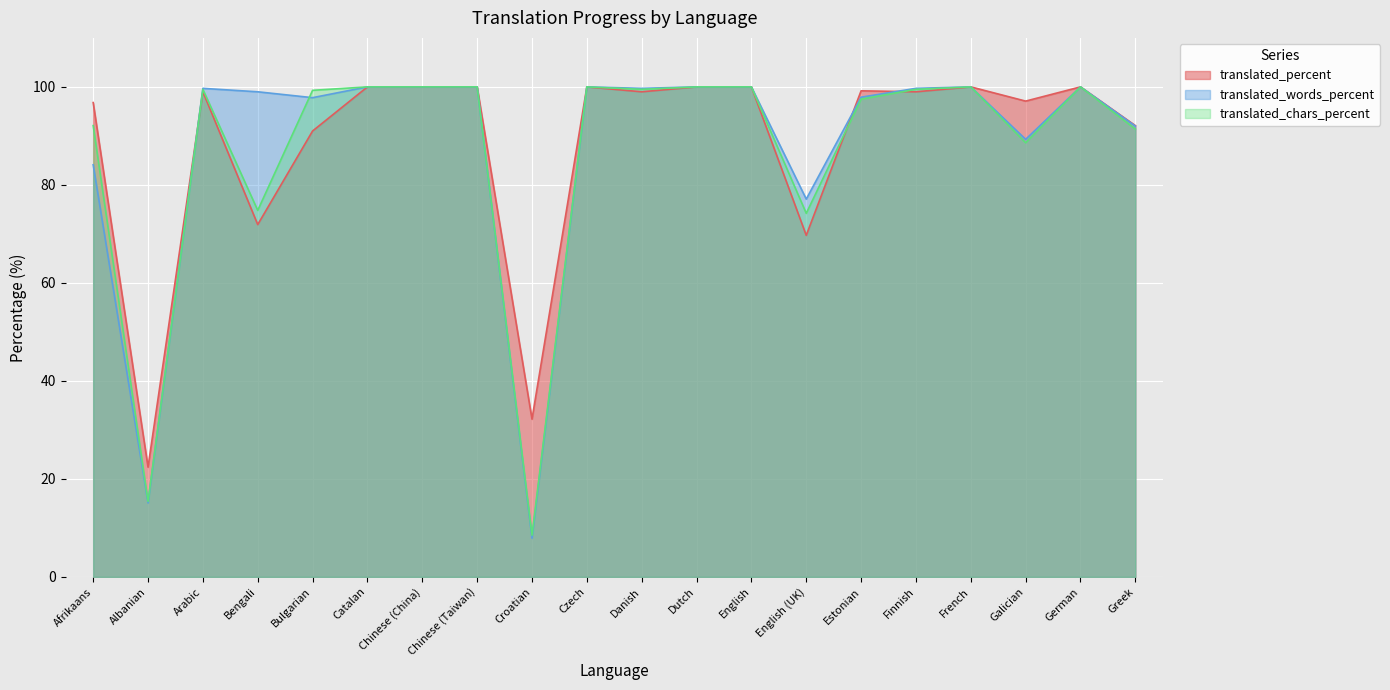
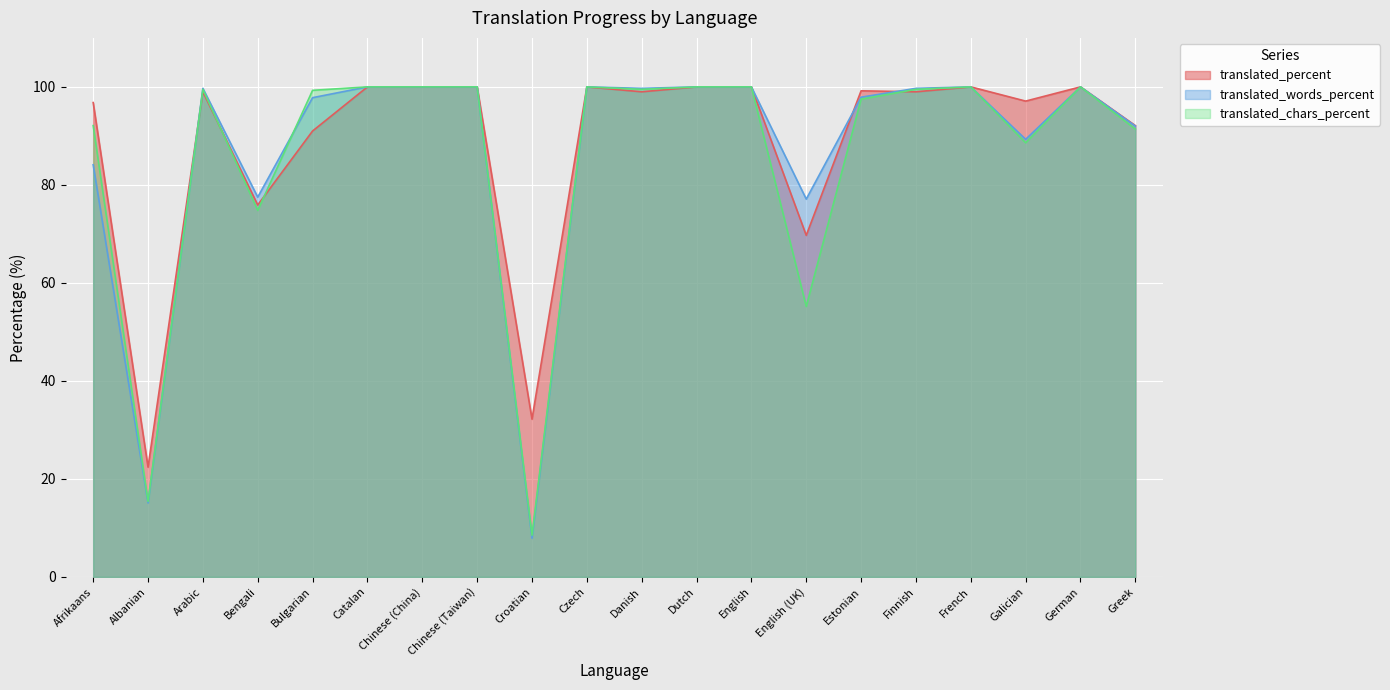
  {
    "translated_percent": {
      "Afrikaans": 97,
      "Albanian": 22,
-     "Bengali": 72,
+     "Bengali": 76,
      "Bulgarian": 91,
      "Croatian": 32,
      "English (UK)": 70,
      "Estonian": 99,
      "Galician": 97
    },
    "translated_words_percent": {
      "Afrikaans": 84,
-     "Bengali": 99,
+     "Bengali": 78,
      "Bulgarian": 98,
      "Croatian": 8,
      "English (UK)": 77,
      "Galician": 89
    },
    "translated_chars_percent": {
      "Afrikaans": 92,
      "Bengali": 75,
      "Bulgarian": 99,
      "Croatian": 9,
-     "English (UK)": 74,
+     "English (UK)": 55,
      "Galician": 89,
      "Greek": 91
    }
  }
